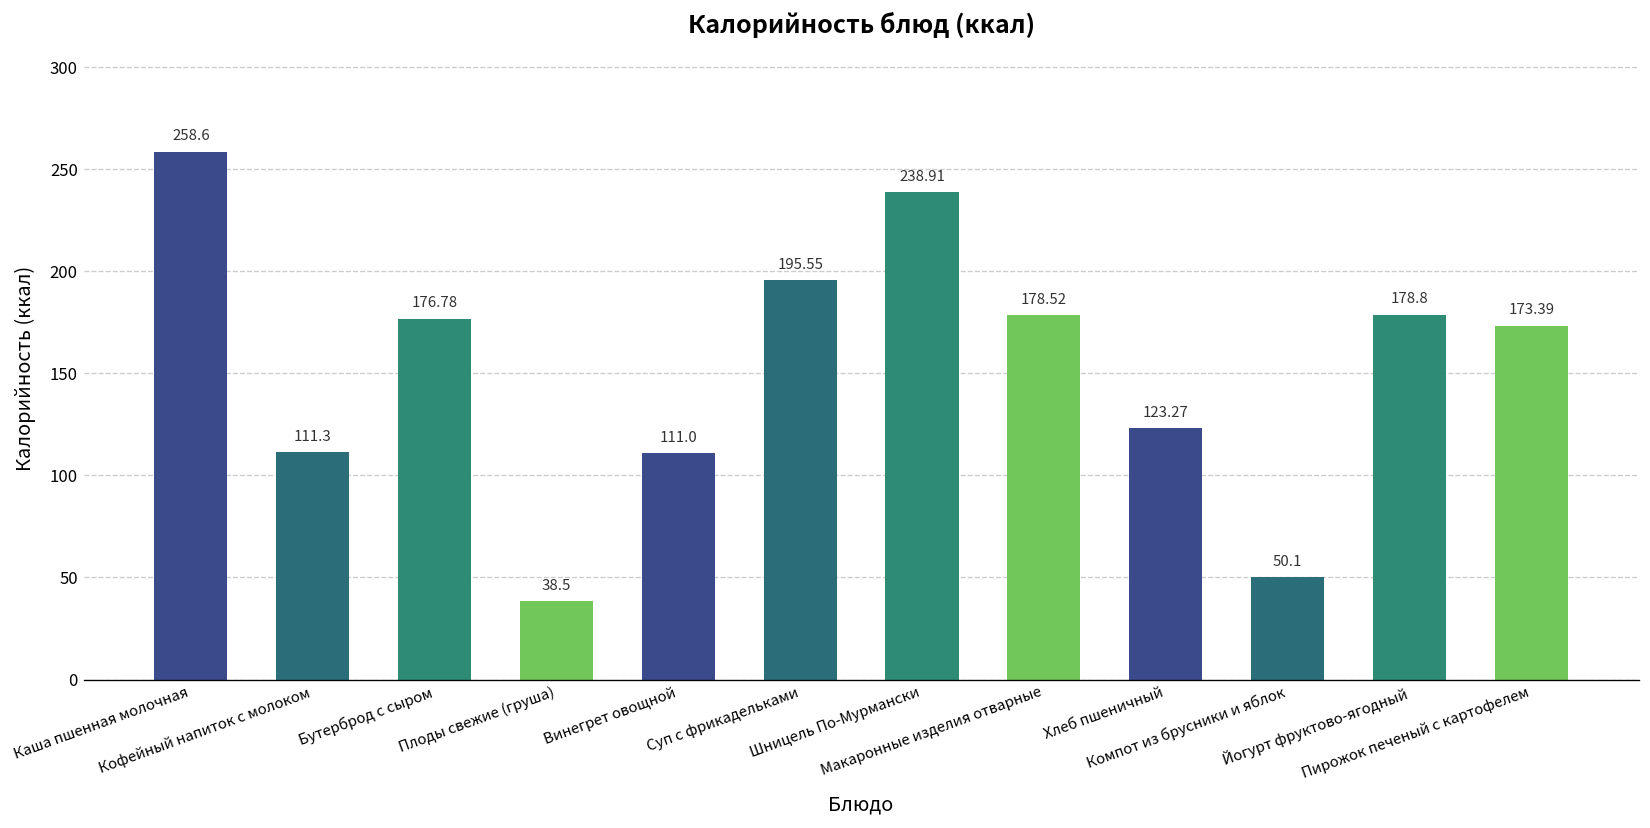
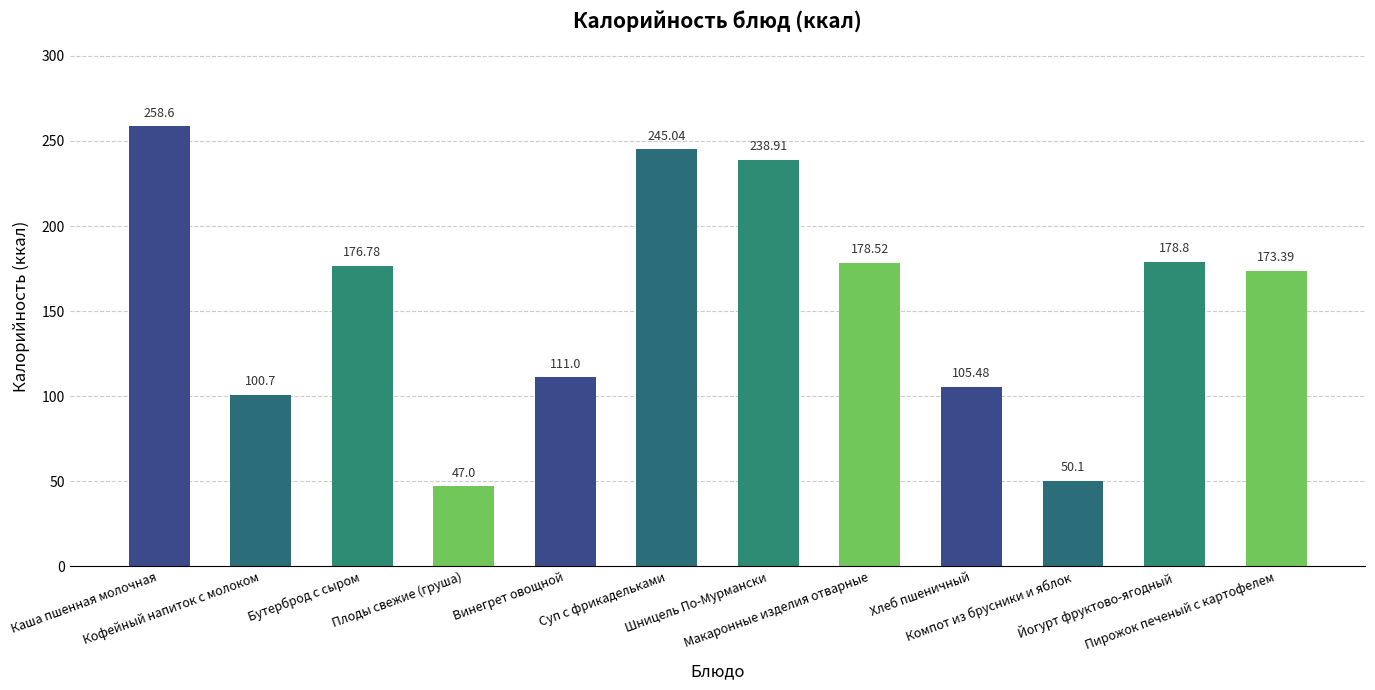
  {
    "Каша пшенная молочная": 258.6,
-   "Кофейный напиток с молоком": 111.3,
+   "Кофейный напиток с молоком": 100.7,
    "Бутерброд с сыром": 176.78,
-   "Плоды свежие (груша)": 38.5,
+   "Плоды свежие (груша)": 47.0,
    "Винегрет овощной": 111.0,
-   "Суп с фрикадельками": 195.55,
+   "Суп с фрикадельками": 245.04,
    "Шницель По-Мурмански": 238.91,
    "Макаронные изделия отварные": 178.52,
-   "Хлеб пшеничный": 123.27,
+   "Хлеб пшеничный": 105.48,
    "Компот из брусники и яблок": 50.1,
    "Йогурт фруктово-ягодный": 178.8,
    "Пирожок печеный с картофелем": 173.39
  }
